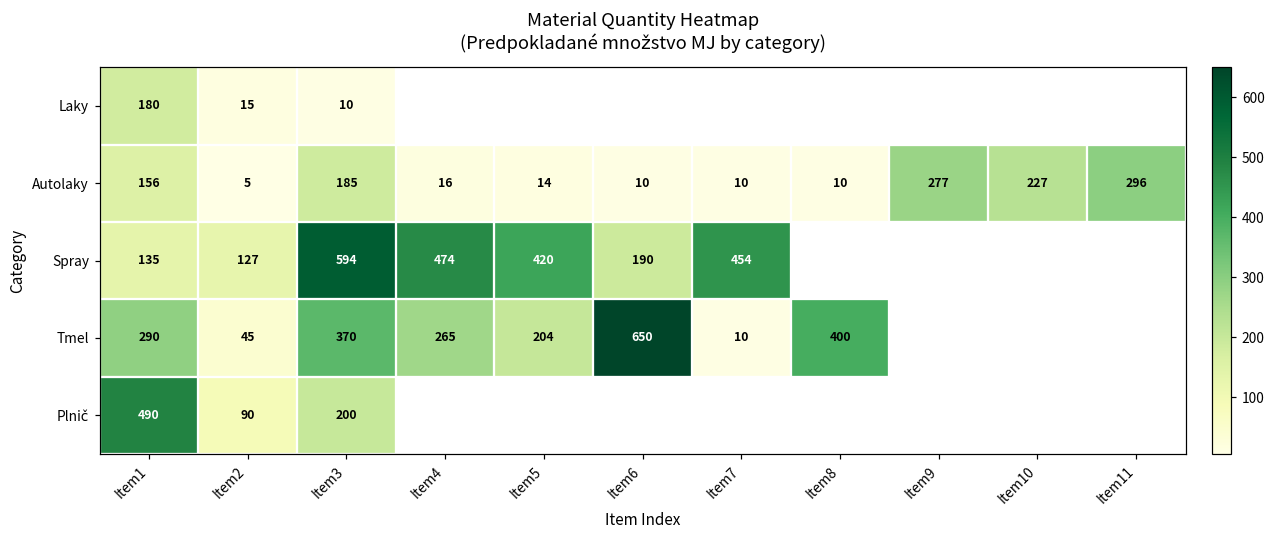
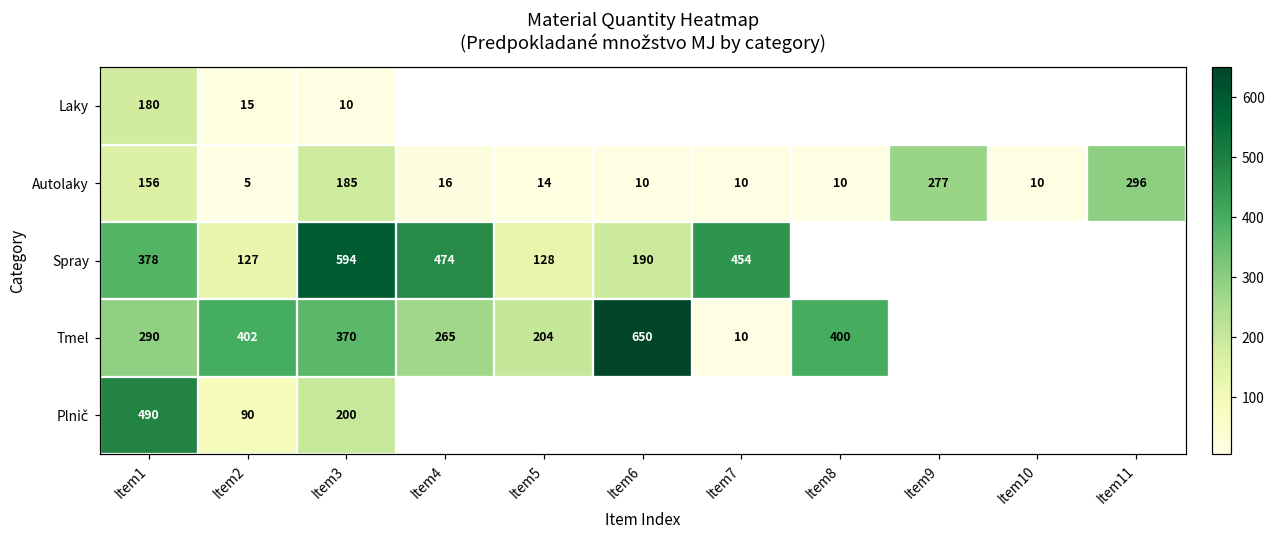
  {
    "Laky": {
      "Item1": 180,
      "Item2": 15,
      "Item3": 10
    },
    "Autolaky": {
      "Item1": 156,
      "Item2": 5,
      "Item3": 185,
      "Item4": 16,
      "Item5": 14,
      "Item6": 10,
      "Item7": 10,
      "Item8": 10,
      "Item9": 277,
-     "Item10": 227,
+     "Item10": 10,
      "Item11": 296
    },
    "Spray": {
-     "Item1": 135,
+     "Item1": 378,
      "Item2": 127,
      "Item3": 594,
      "Item4": 474,
-     "Item5": 420,
+     "Item5": 128,
      "Item6": 190,
      "Item7": 454
    },
    "Tmel": {
      "Item1": 290,
-     "Item2": 45,
+     "Item2": 402,
      "Item3": 370,
      "Item4": 265,
      "Item5": 204,
      "Item6": 650,
      "Item7": 10,
      "Item8": 400
    },
    "Plnič": {
      "Item1": 490,
      "Item2": 90,
      "Item3": 200
    }
  }
